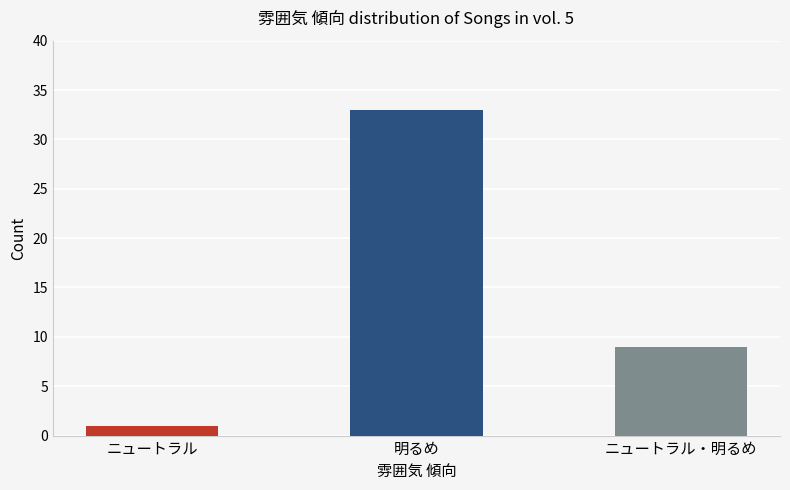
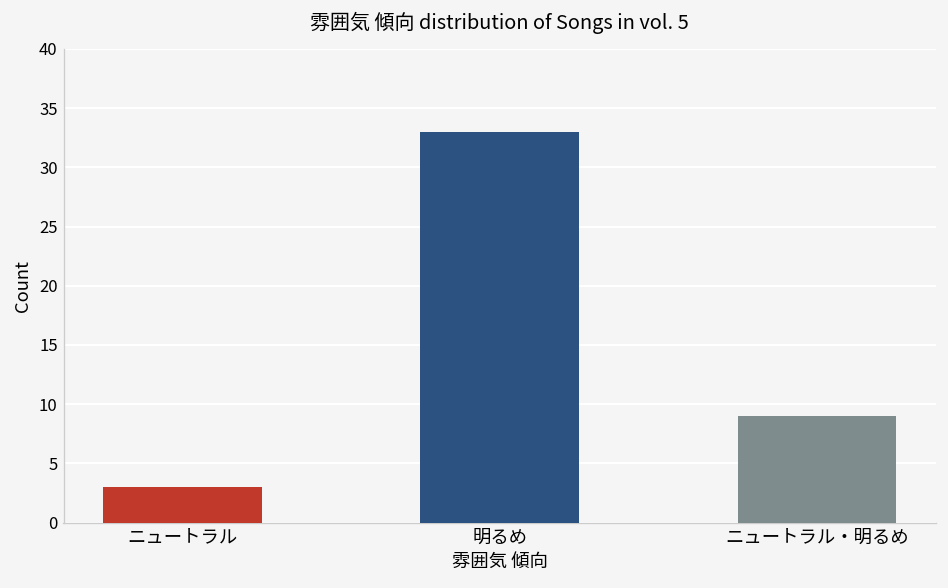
  {
-   "ニュートラル": 1,
+   "ニュートラル": 3,
    "明るめ": 33,
    "ニュートラル・明るめ": 9
  }
